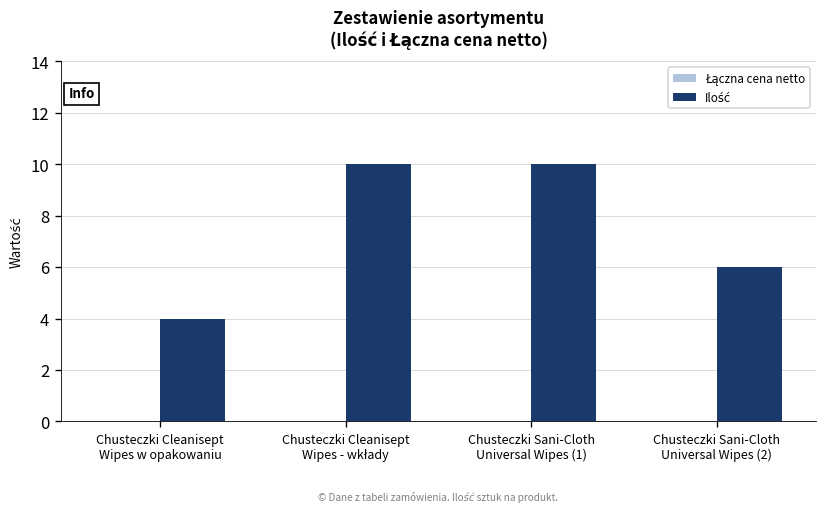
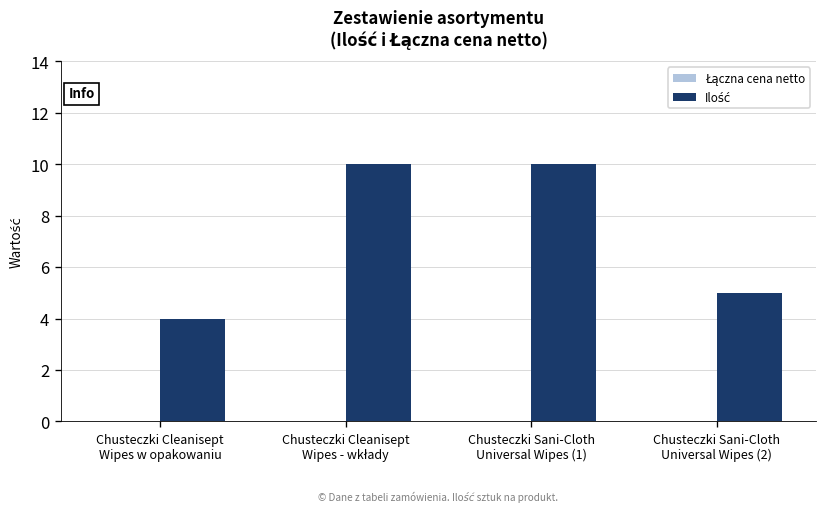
  {
    "Łączna cena netto": {
      "Chusteczki Cleanisept Wipes w opakowaniu": 0,
      "Chusteczki Cleanisept Wipes - wkłady": 0,
      "Chusteczki Sani-Cloth Universal Wipes (1)": 0,
      "Chusteczki Sani-Cloth Universal Wipes (2)": 0
    },
    "Ilość": {
      "Chusteczki Cleanisept Wipes w opakowaniu": 4,
      "Chusteczki Cleanisept Wipes - wkłady": 10,
      "Chusteczki Sani-Cloth Universal Wipes (1)": 10,
-     "Chusteczki Sani-Cloth Universal Wipes (2)": 6
+     "Chusteczki Sani-Cloth Universal Wipes (2)": 5
    }
  }
